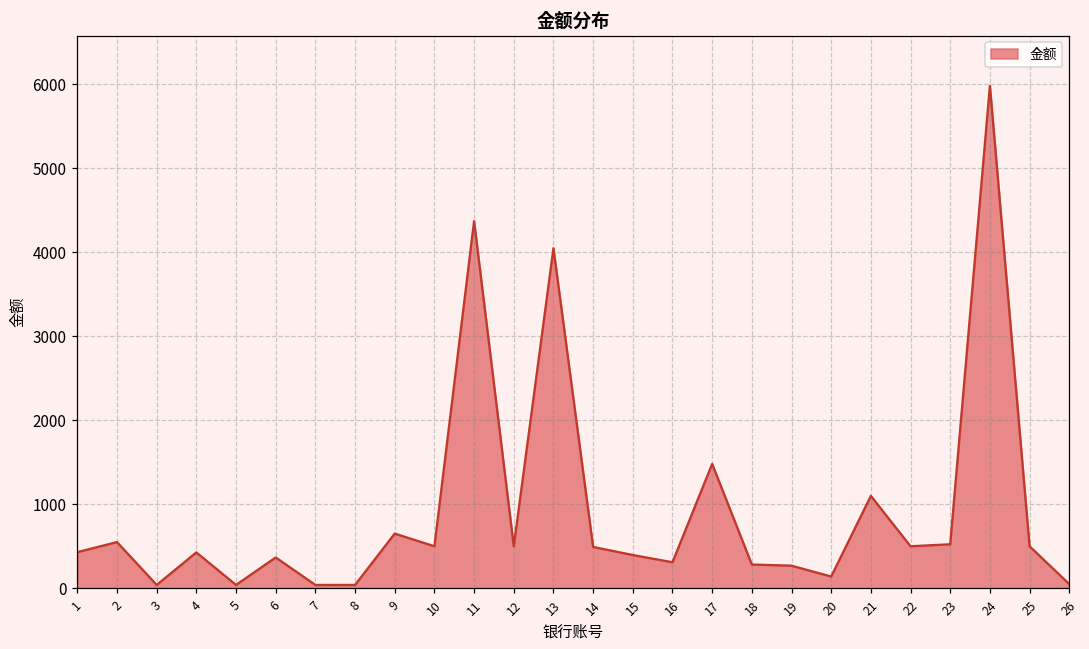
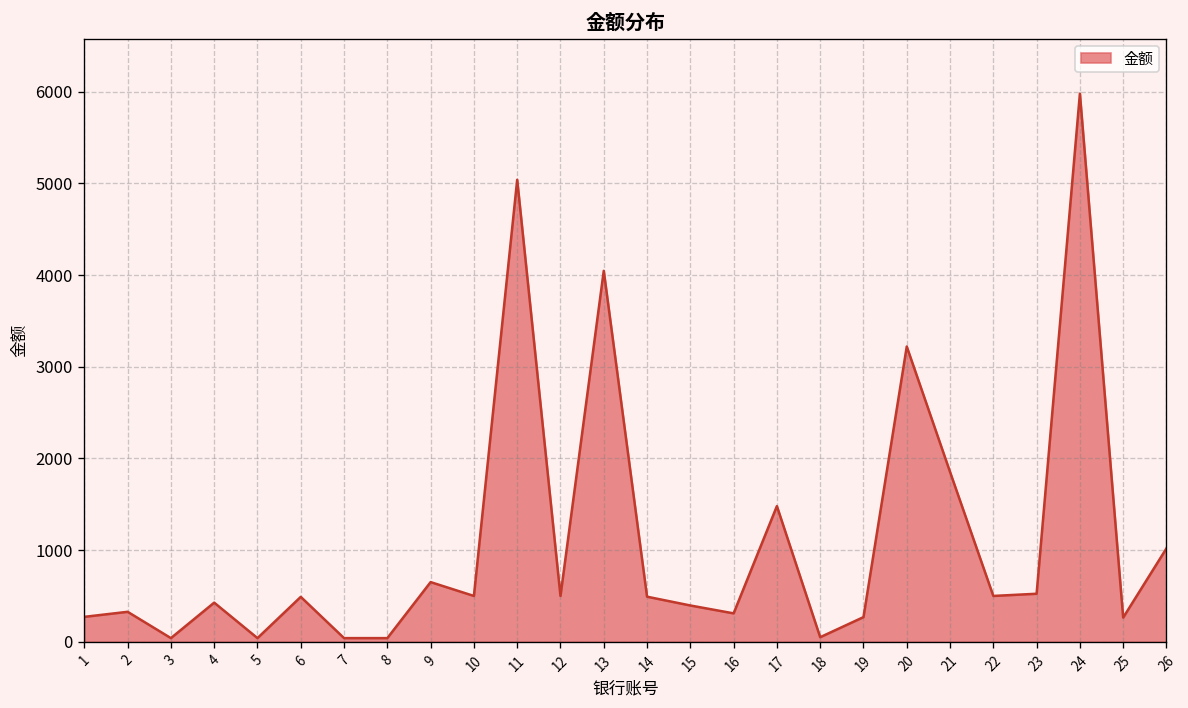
  {
-   "1": 400,
-   "2": 600,
+   "1": 300,
+   "2": 300,
    "3": 0,
    "4": 400,
    "5": 0,
-   "6": 400,
+   "6": 500,
    "7": 0,
    "8": 0,
    "9": 700,
    "10": 500,
-   "11": 4400,
+   "11": 5000,
    "12": 500,
    "13": 4000,
    "14": 500,
    "15": 400,
    "16": 300,
    "17": 1500,
-   "18": 300,
+   "18": 100,
    "19": 300,
-   "20": 100,
-   "21": 1100,
+   "20": 3200,
+   "21": 1900,
    "22": 500,
    "23": 500,
    "24": 6000,
-   "25": 500,
-   "26": 100
+   "25": 300,
+   "26": 1000
  }
